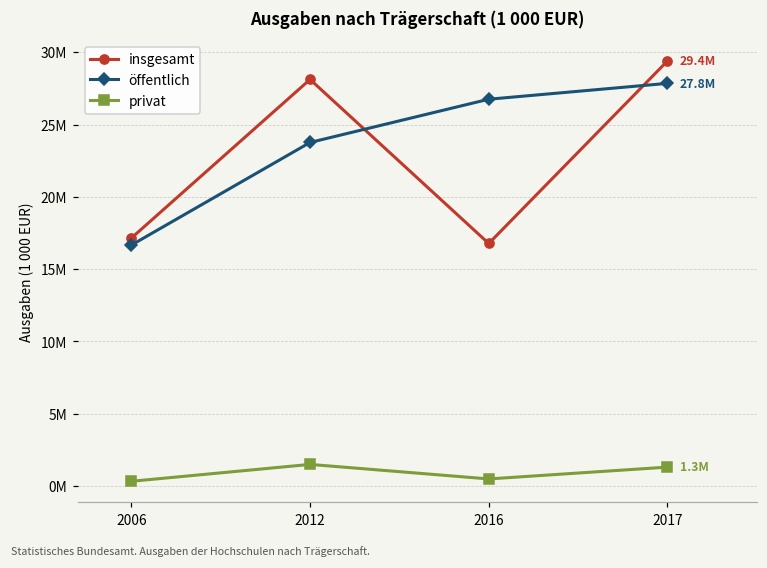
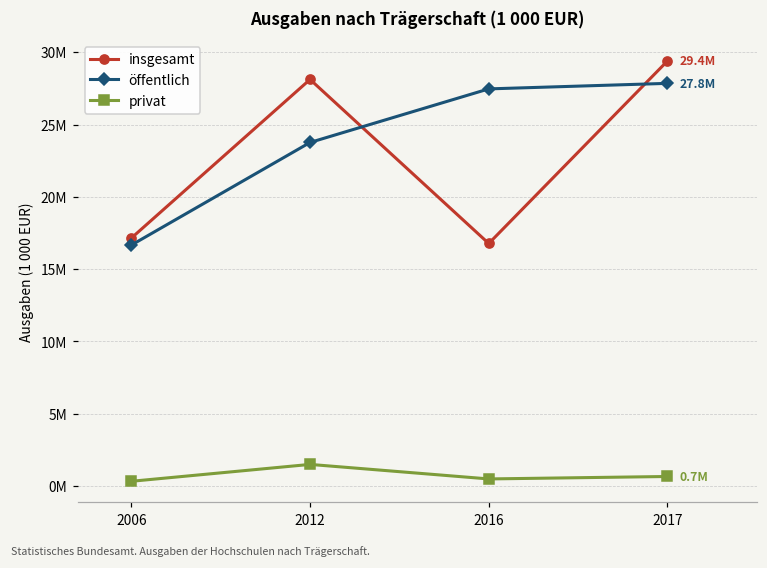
  {
    "insgesamt": {
      "2017": "29.4M"
    },
    "öffentlich": {
      "2006": "16700000",
      "2012": "23800000",
-     "2016": "26800000"
+     "2016": "27500000"
    },
    "privat": {
-     "2017": "1.3M"
+     "2017": "0.7M"
    }
  }
